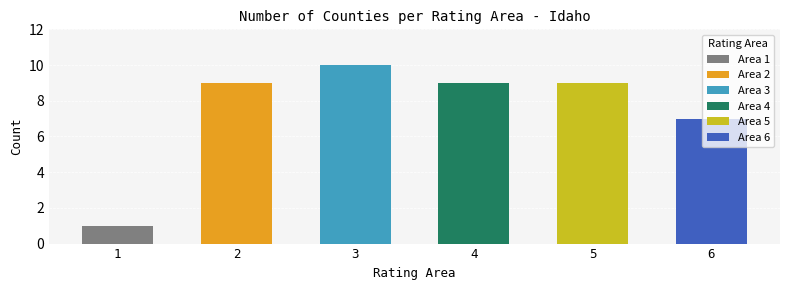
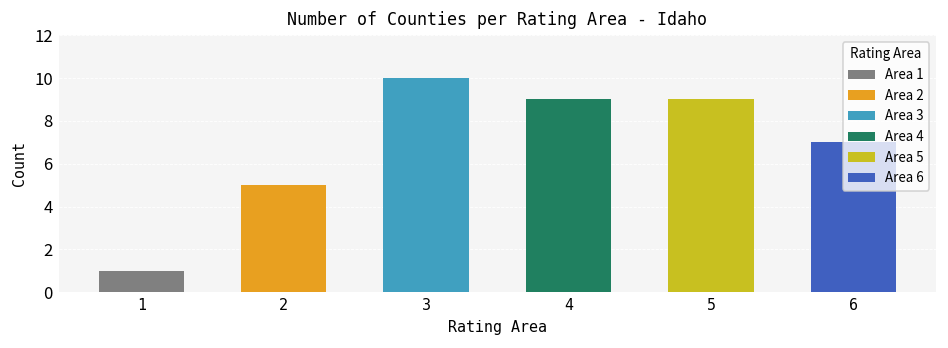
  {
    "1": 1,
-   "2": 9,
+   "2": 5,
    "3": 10,
    "4": 9,
    "5": 9
  }
